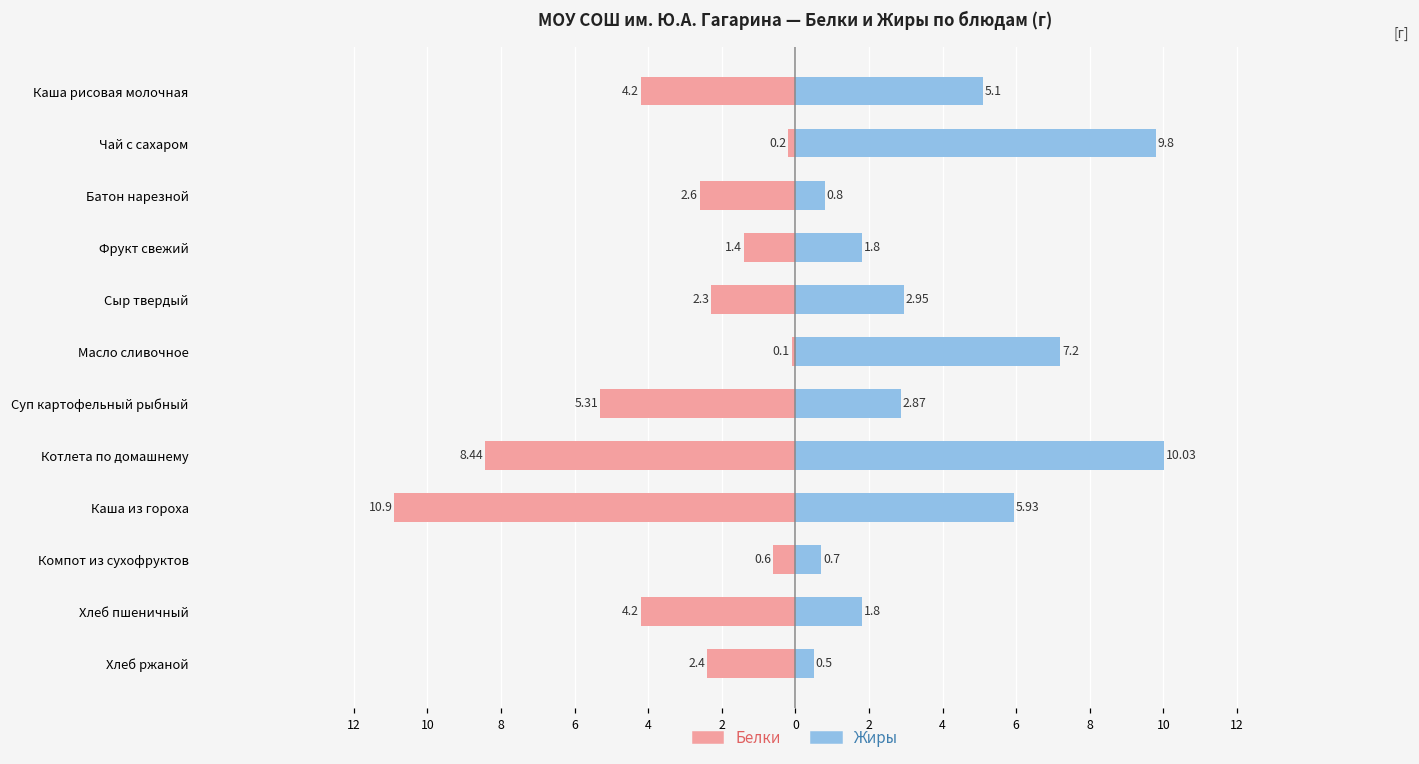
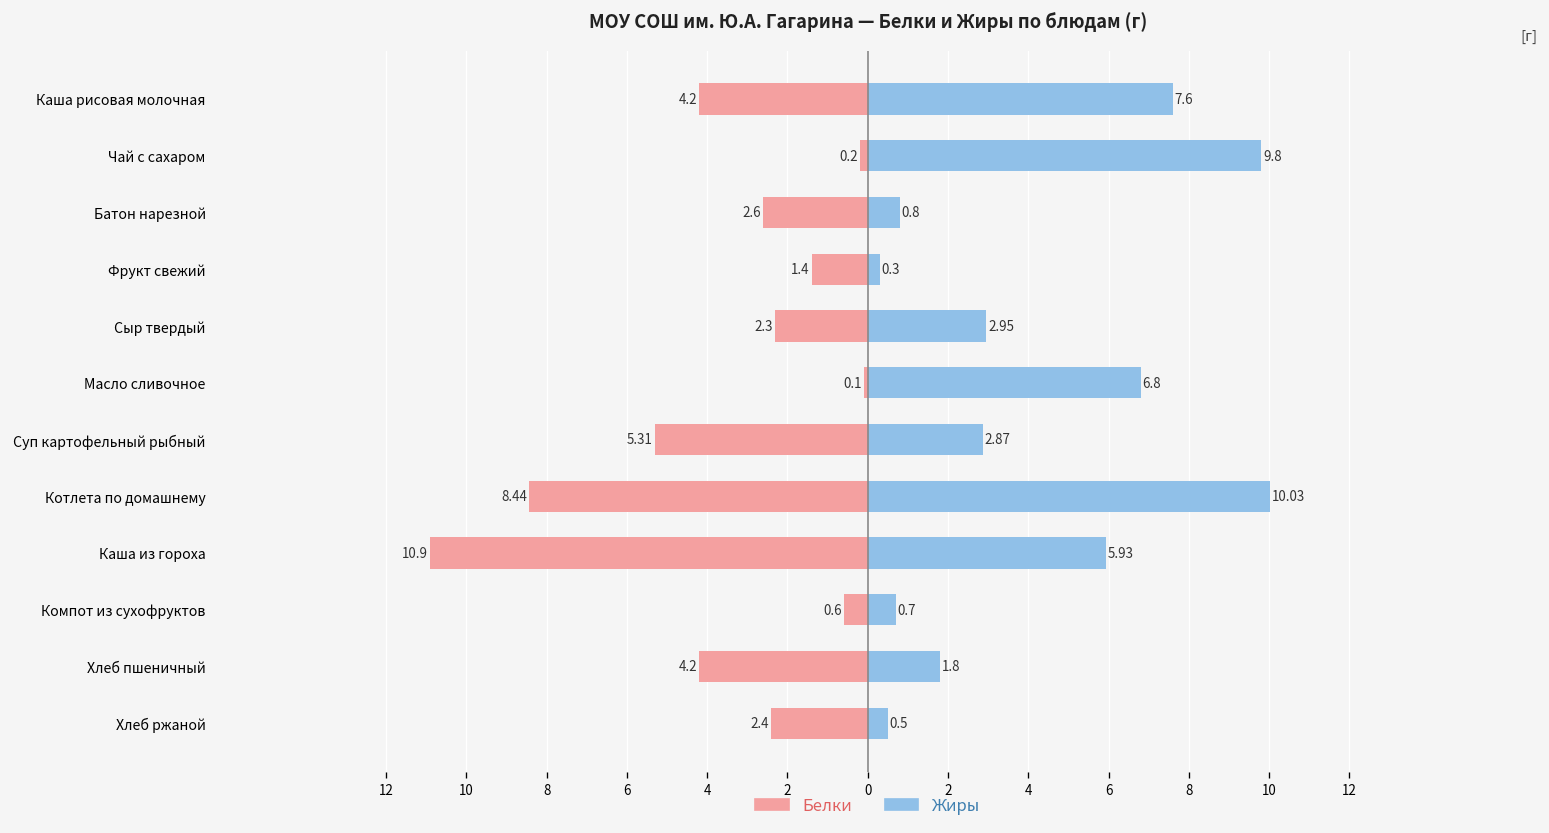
  {
    "Жиры": {
-     "Каша рисовая молочная": 5.1,
+     "Каша рисовая молочная": 7.6,
      "Чай с сахаром": 9.8,
      "Батон нарезной": 0.8,
-     "Фрукт свежий": 1.8,
+     "Фрукт свежий": 0.3,
      "Сыр твердый": 2.95,
-     "Масло сливочное": 7.2,
+     "Масло сливочное": 6.8,
      "Суп картофельный рыбный": 2.87,
      "Котлета по домашнему": 10.03,
      "Каша из гороха": 5.93,
      "Компот из сухофруктов": 0.7,
      "Хлеб пшеничный": 1.8,
      "Хлеб ржаной": 0.5
    }
  }
